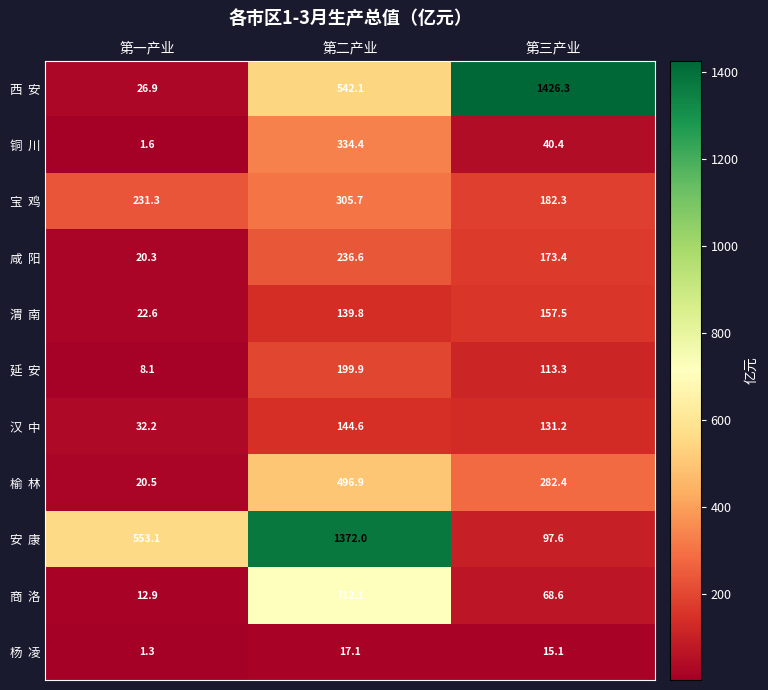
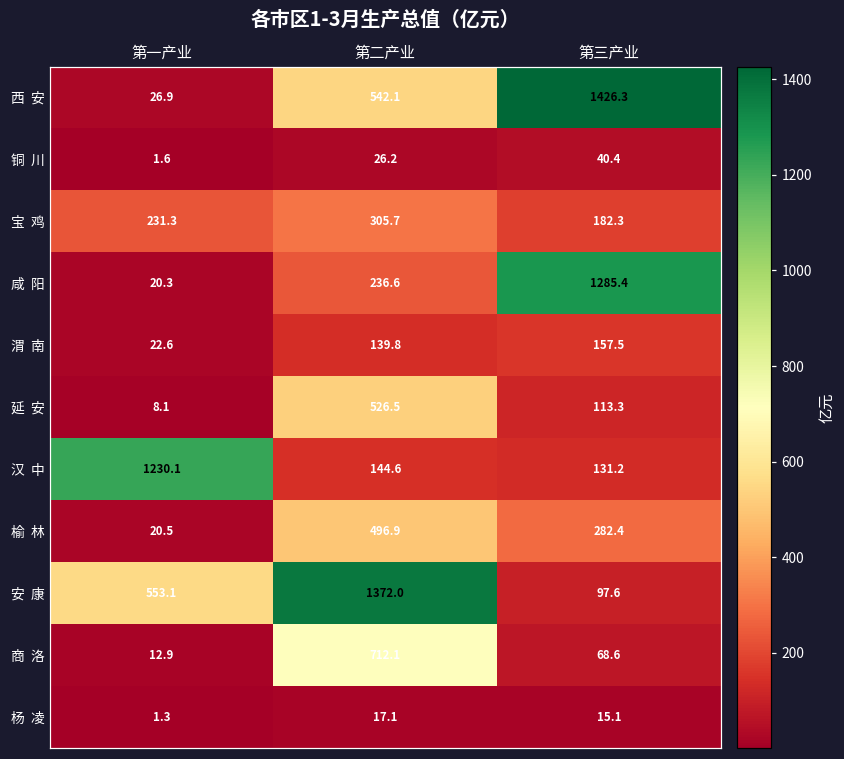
  {
    "西 安": {
      "第一产业": 26.9,
      "第二产业": 542.1,
      "第三产业": 1426.3
    },
    "铜 川": {
      "第一产业": 1.6,
-     "第二产业": 334.4,
+     "第二产业": 26.2,
      "第三产业": 40.4
    },
    "宝 鸡": {
      "第一产业": 231.3,
      "第二产业": 305.7,
      "第三产业": 182.3
    },
    "咸 阳": {
      "第一产业": 20.3,
      "第二产业": 236.6,
-     "第三产业": 173.4
+     "第三产业": 1285.4
    },
    "渭 南": {
      "第一产业": 22.6,
      "第二产业": 139.8,
      "第三产业": 157.5
    },
    "延 安": {
      "第一产业": 8.1,
-     "第二产业": 199.9,
+     "第二产业": 526.5,
      "第三产业": 113.3
    },
    "汉 中": {
-     "第一产业": 32.2,
+     "第一产业": 1230.1,
      "第二产业": 144.6,
      "第三产业": 131.2
    },
    "榆 林": {
      "第一产业": 20.5,
      "第二产业": 496.9,
      "第三产业": 282.4
    },
    "安 康": {
      "第一产业": 553.1,
      "第二产业": 1372.0,
      "第三产业": 97.6
    },
    "商 洛": {
      "第一产业": 12.9,
      "第二产业": 712.1,
      "第三产业": 68.6
    },
    "杨 凌": {
      "第一产业": 1.3,
      "第二产业": 17.1,
      "第三产业": 15.1
    }
  }
